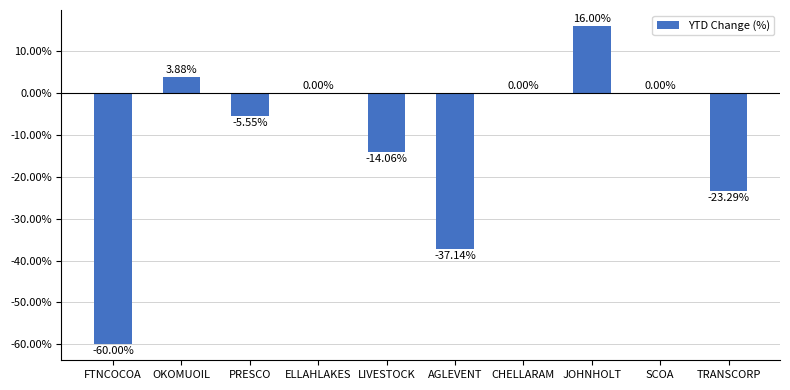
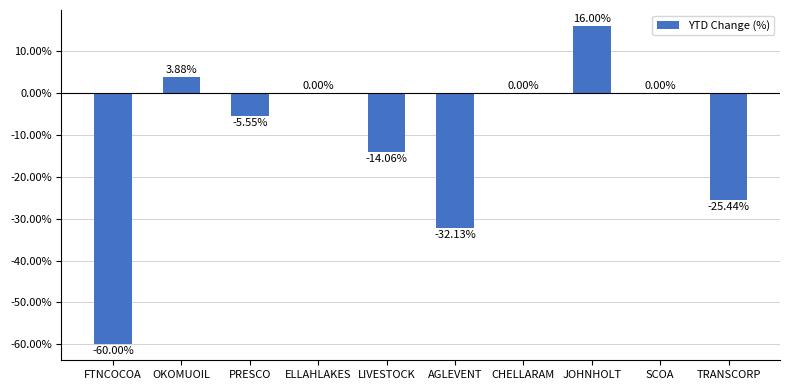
  {
    "FTNCOCOA": "-60.00%",
    "OKOMUOIL": "3.88%",
    "PRESCO": "-5.55%",
    "ELLAHLAKES": "0.00%",
    "LIVESTOCK": "-14.06%",
-   "AGLEVENT": "-37.14%",
+   "AGLEVENT": "-32.13%",
    "CHELLARAM": "0.00%",
    "JOHNHOLT": "16.00%",
    "SCOA": "0.00%",
-   "TRANSCORP": "-23.29%"
+   "TRANSCORP": "-25.44%"
  }
